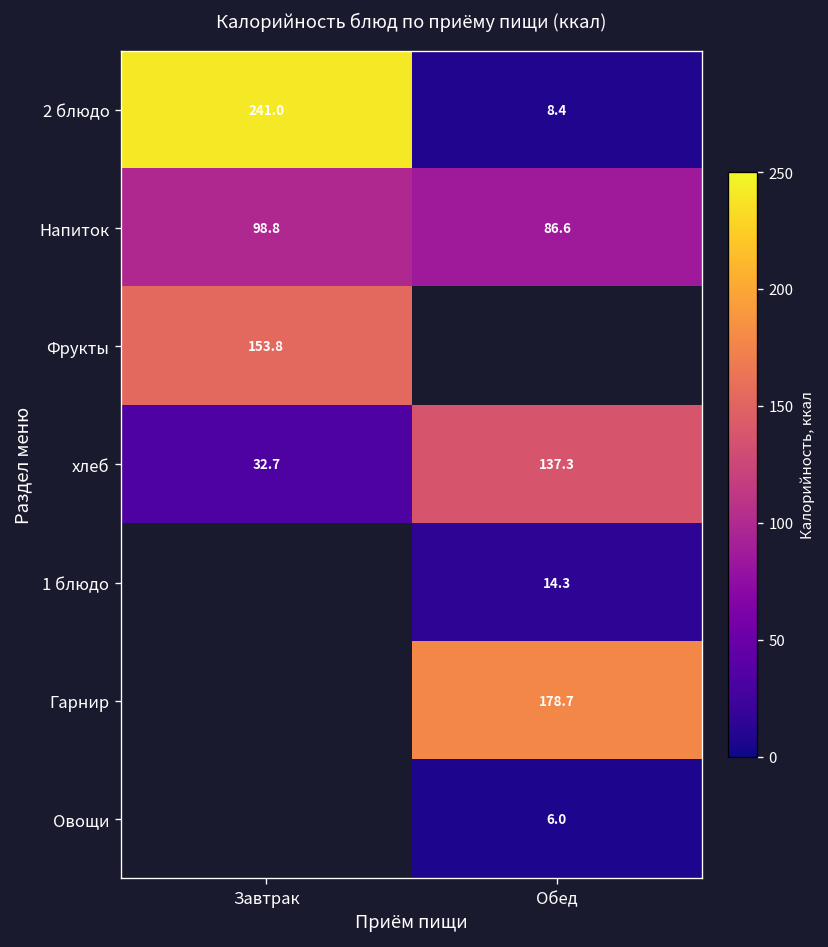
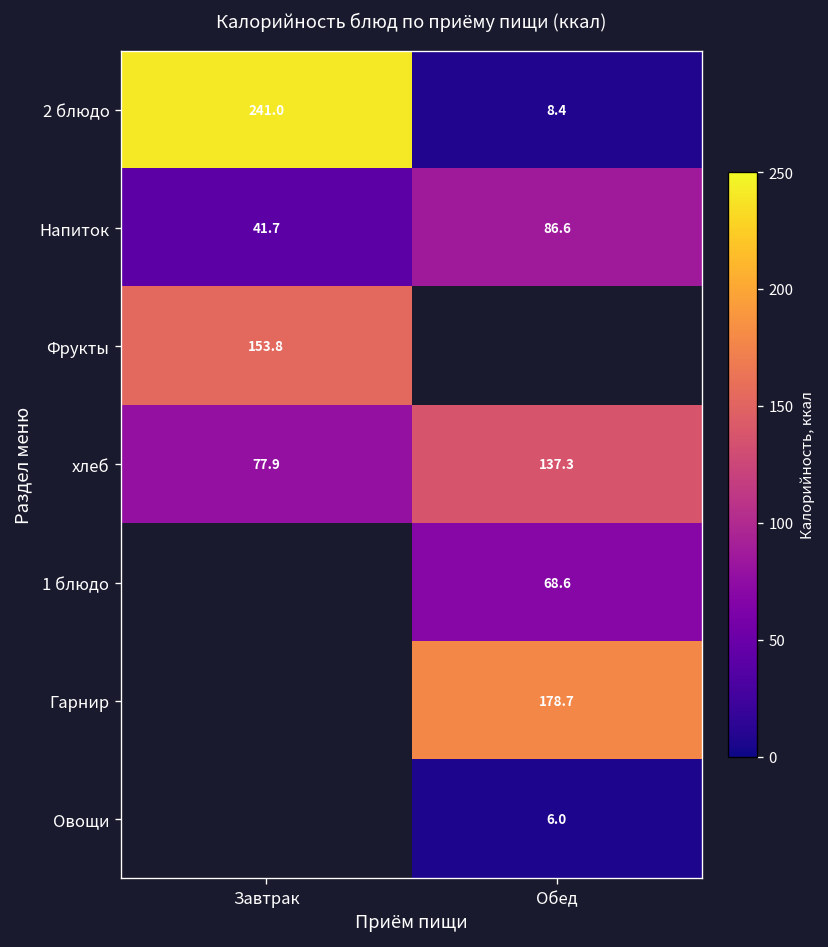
  {
    "2 блюдо": {
      "Завтрак": 241.0,
      "Обед": 8.4
    },
    "Напиток": {
-     "Завтрак": 98.8,
+     "Завтрак": 41.7,
      "Обед": 86.6
    },
    "Фрукты": {
      "Завтрак": 153.8
    },
    "хлеб": {
-     "Завтрак": 32.7,
+     "Завтрак": 77.9,
      "Обед": 137.3
    },
    "1 блюдо": {
-     "Обед": 14.3
+     "Обед": 68.6
    },
    "Гарнир": {
      "Обед": 178.7
    },
    "Овощи": {
      "Обед": 6.0
    }
  }
